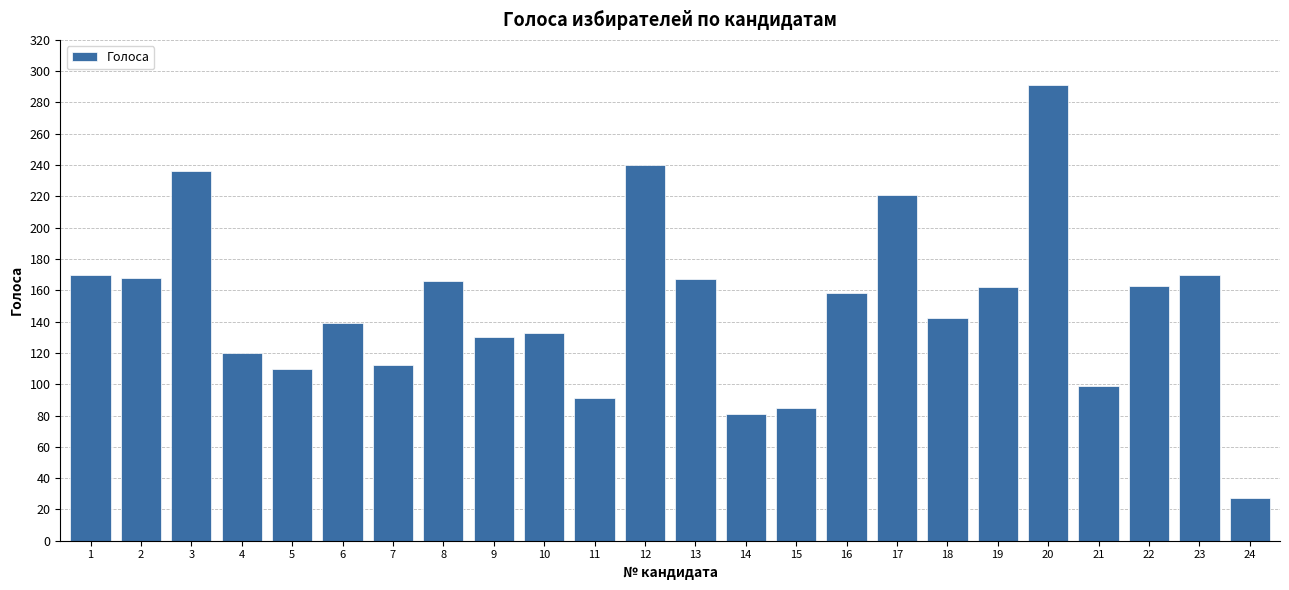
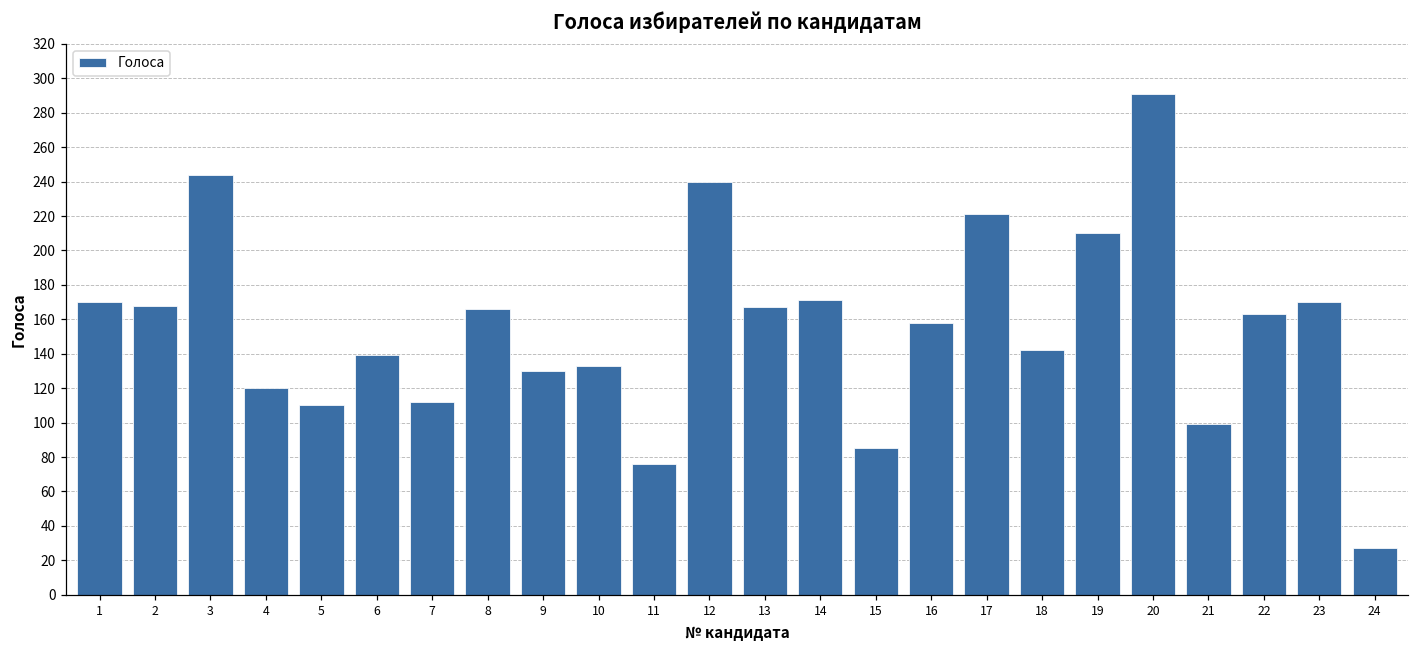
  {
    "1": 170,
    "2": 168,
-   "3": 236,
+   "3": 244,
    "4": 120,
    "5": 110,
    "6": 139,
    "7": 112,
    "8": 166,
    "9": 130,
    "10": 133,
-   "11": 91,
+   "11": 76,
    "12": 240,
    "13": 167,
-   "14": 81,
+   "14": 171,
    "15": 85,
    "16": 158,
    "17": 221,
    "18": 142,
-   "19": 162,
+   "19": 210,
    "20": 291,
    "21": 99,
    "22": 163,
    "23": 170,
    "24": 27
  }
